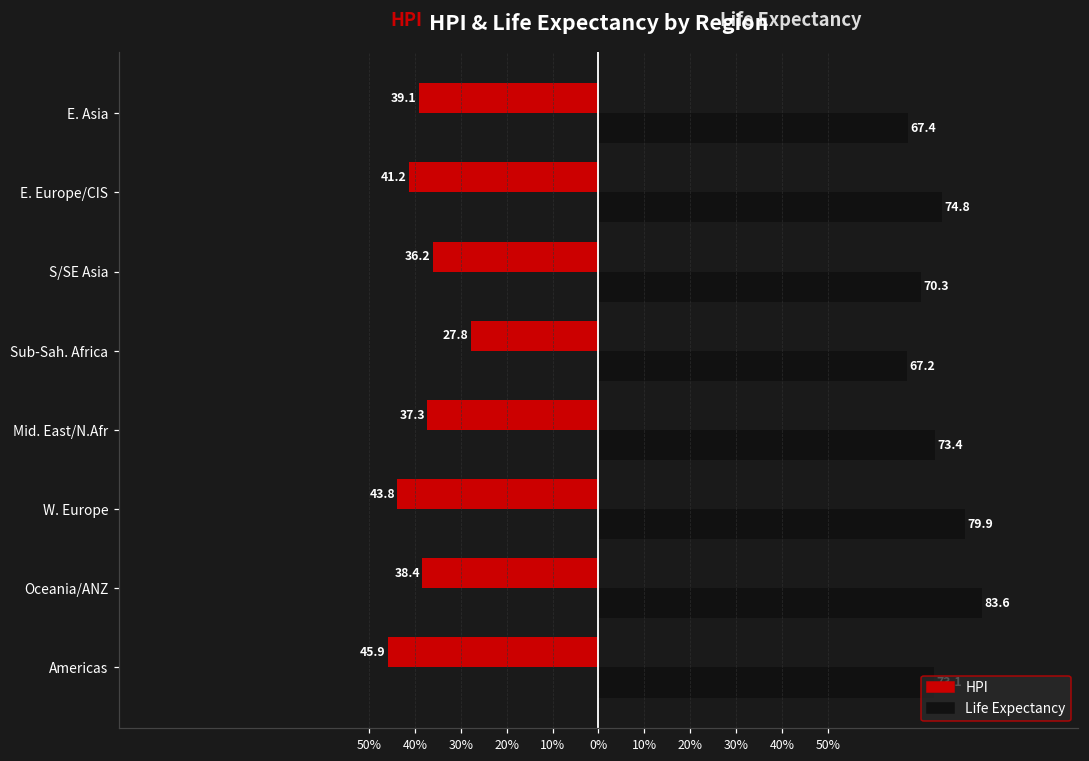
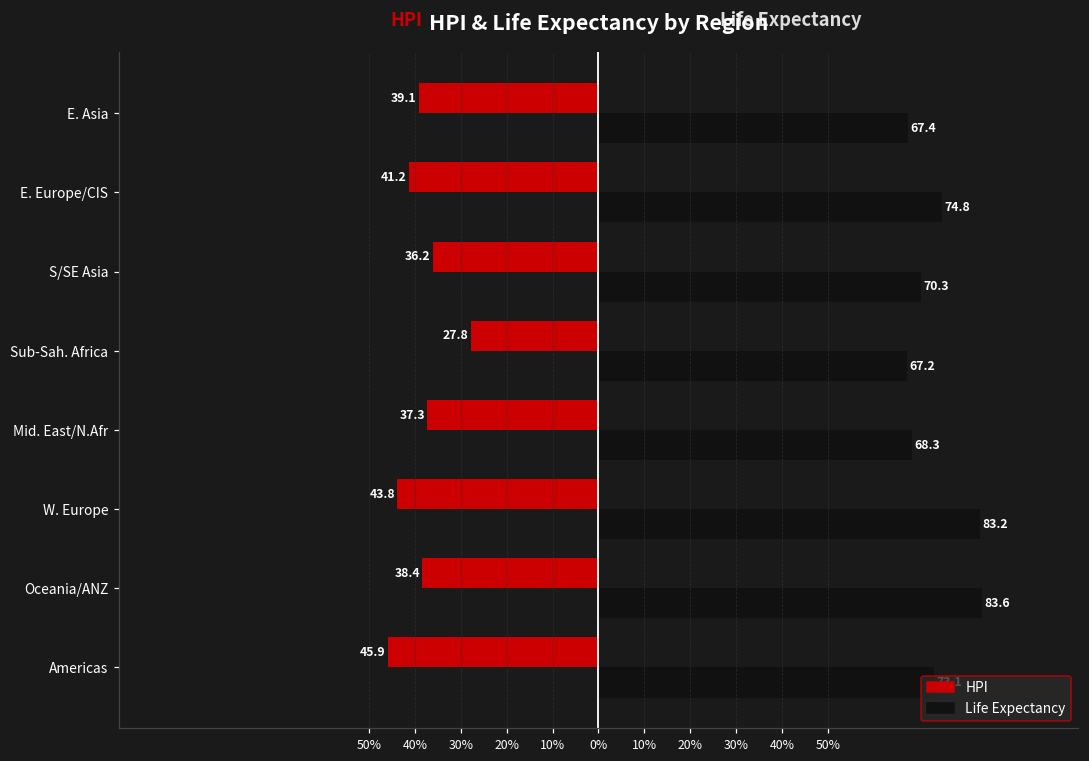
  {
    "Life Expectancy": {
      "E. Asia": 67.4,
      "E. Europe/CIS": 74.8,
      "S/SE Asia": 70.3,
      "Sub-Sah. Africa": 67.2,
-     "Mid. East/N.Afr": 73.4,
-     "W. Europe": 79.9,
+     "Mid. East/N.Afr": 68.3,
+     "W. Europe": 83.2,
      "Oceania/ANZ": 83.6
    }
  }
